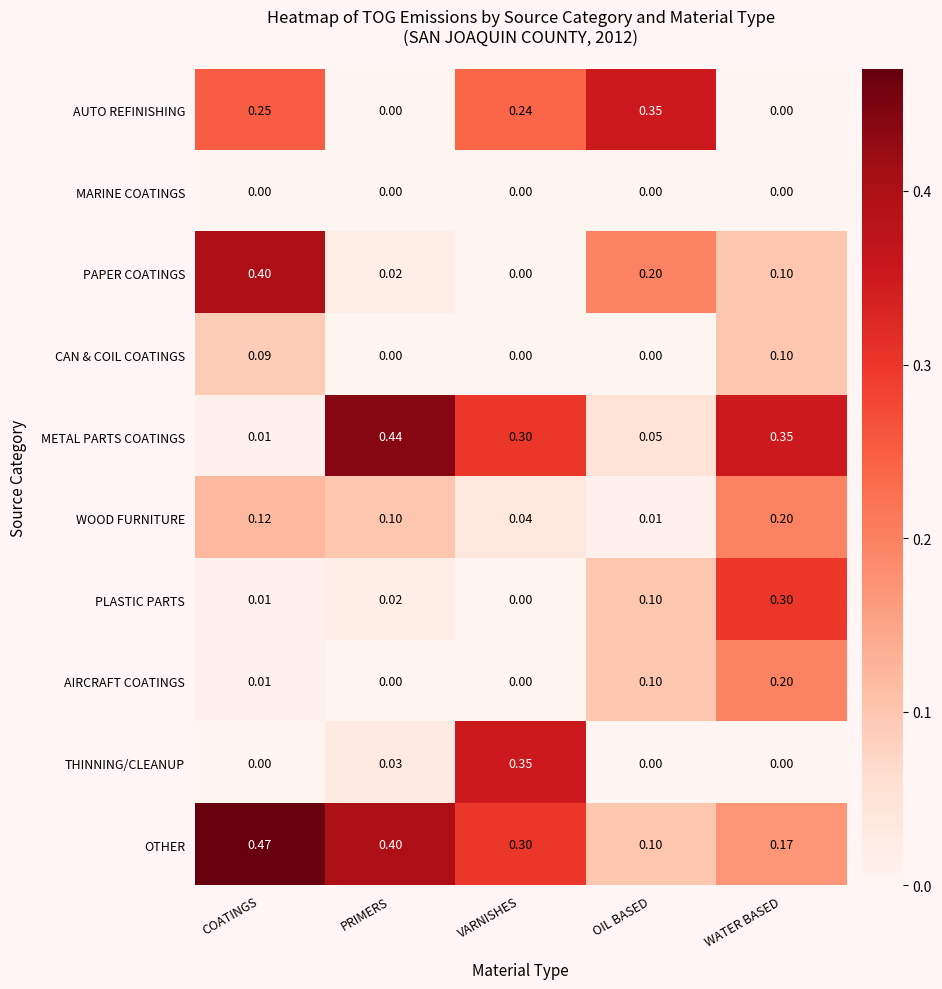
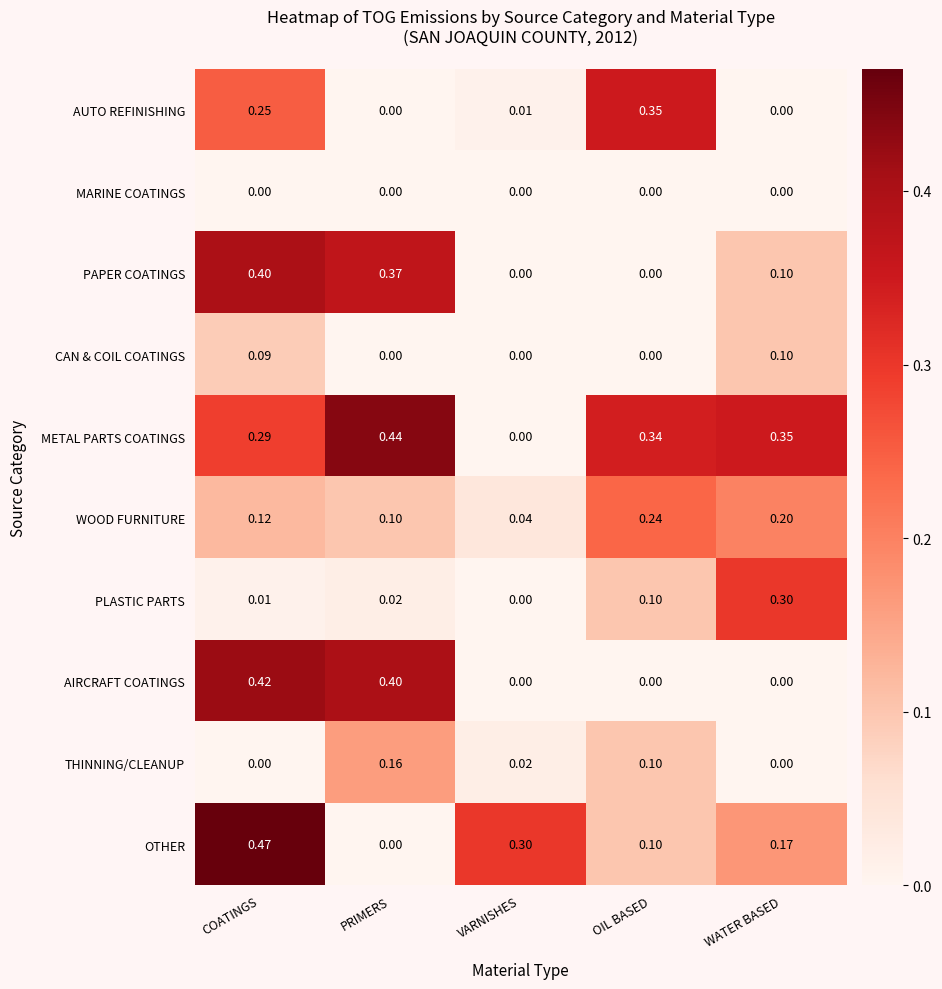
  {
    "AUTO REFINISHING": {
      "COATINGS": 0.25,
      "PRIMERS": 0.00,
-     "VARNISHES": 0.24,
+     "VARNISHES": 0.01,
      "OIL BASED": 0.35,
      "WATER BASED": 0.00
    },
    "MARINE COATINGS": {
      "COATINGS": 0.00,
      "PRIMERS": 0.00,
      "VARNISHES": 0.00,
      "OIL BASED": 0.00,
      "WATER BASED": 0.00
    },
    "PAPER COATINGS": {
      "COATINGS": 0.40,
-     "PRIMERS": 0.02,
+     "PRIMERS": 0.37,
      "VARNISHES": 0.00,
-     "OIL BASED": 0.20,
+     "OIL BASED": 0.00,
      "WATER BASED": 0.10
    },
    "CAN & COIL COATINGS": {
      "COATINGS": 0.09,
      "PRIMERS": 0.00,
      "VARNISHES": 0.00,
      "OIL BASED": 0.00,
      "WATER BASED": 0.10
    },
    "METAL PARTS COATINGS": {
-     "COATINGS": 0.01,
+     "COATINGS": 0.29,
      "PRIMERS": 0.44,
-     "VARNISHES": 0.30,
-     "OIL BASED": 0.05,
+     "VARNISHES": 0.00,
+     "OIL BASED": 0.34,
      "WATER BASED": 0.35
    },
    "WOOD FURNITURE": {
      "COATINGS": 0.12,
      "PRIMERS": 0.10,
      "VARNISHES": 0.04,
-     "OIL BASED": 0.01,
+     "OIL BASED": 0.24,
      "WATER BASED": 0.20
    },
    "PLASTIC PARTS": {
      "COATINGS": 0.01,
      "PRIMERS": 0.02,
      "VARNISHES": 0.00,
      "OIL BASED": 0.10,
      "WATER BASED": 0.30
    },
    "AIRCRAFT COATINGS": {
-     "COATINGS": 0.01,
-     "PRIMERS": 0.00,
+     "COATINGS": 0.42,
+     "PRIMERS": 0.40,
      "VARNISHES": 0.00,
-     "OIL BASED": 0.10,
-     "WATER BASED": 0.20
+     "OIL BASED": 0.00,
+     "WATER BASED": 0.00
    },
    "THINNING/CLEANUP": {
      "COATINGS": 0.00,
-     "PRIMERS": 0.03,
-     "VARNISHES": 0.35,
-     "OIL BASED": 0.00,
+     "PRIMERS": 0.16,
+     "VARNISHES": 0.02,
+     "OIL BASED": 0.10,
      "WATER BASED": 0.00
    },
    "OTHER": {
      "COATINGS": 0.47,
-     "PRIMERS": 0.40,
+     "PRIMERS": 0.00,
      "VARNISHES": 0.30,
      "OIL BASED": 0.10,
      "WATER BASED": 0.17
    }
  }
